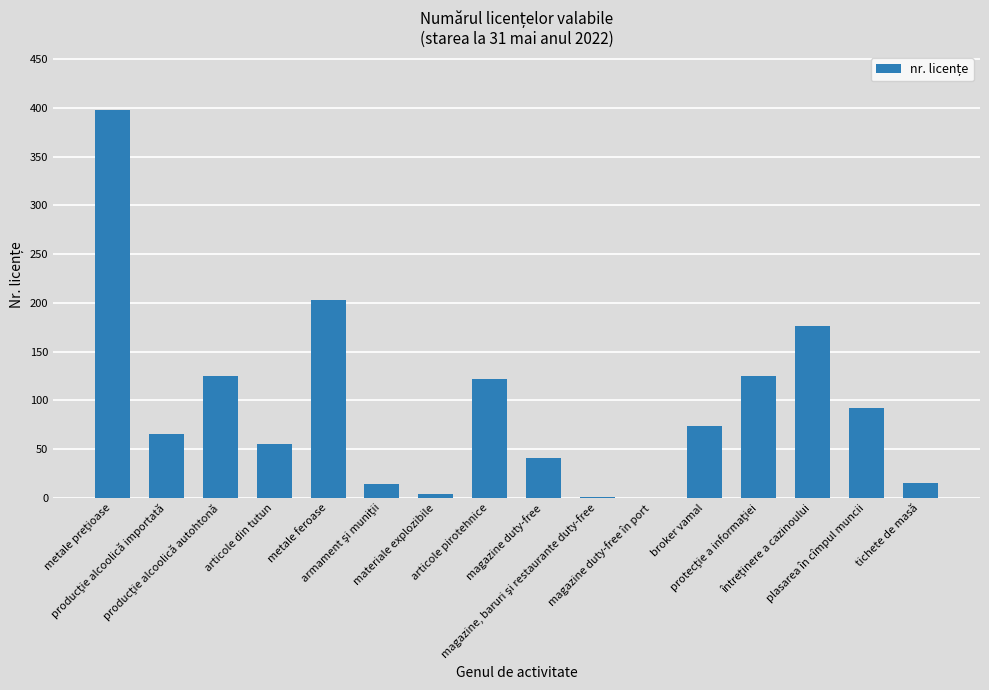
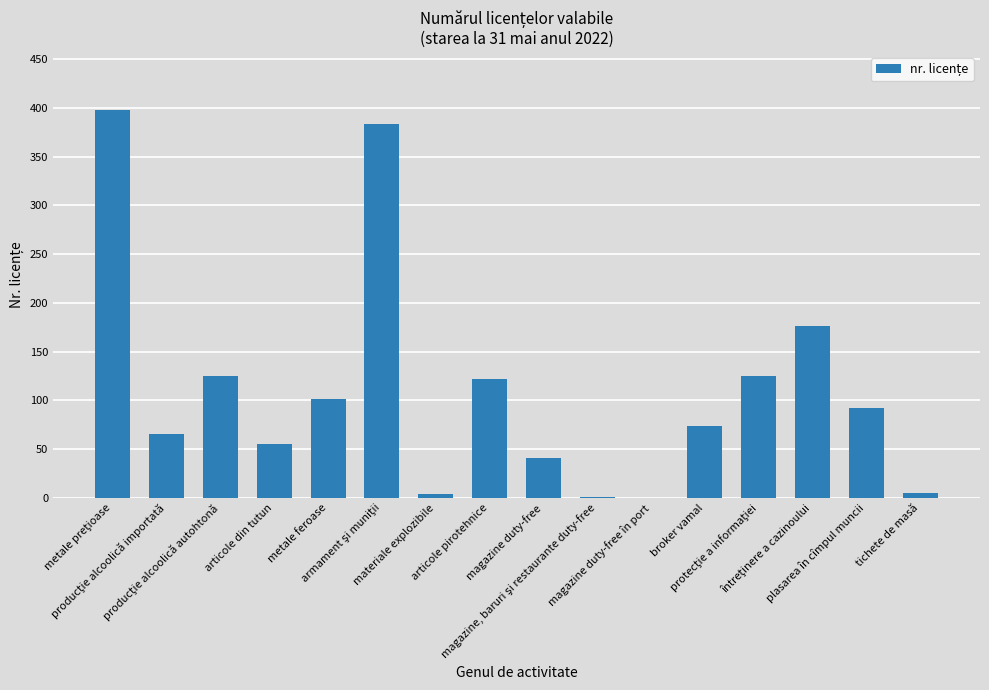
  {
    "metale preţioase": 400,
    "producţie alcoolică importată": 70,
    "producţie alcoolică autohtonă": 130,
    "articole din tutun": 60,
-   "metale feroase": 200,
-   "armament şi muniţii": 10,
+   "metale feroase": 100,
+   "armament şi muniţii": 380,
    "materiale explozibile": 0,
    "articole pirotehnice": 120,
    "magazine duty-free": 40,
    "magazine duty-free în port": 0,
    "broker vamal": 70,
    "protecţie a informaţiei": 130,
    "întreţinere a cazinoului": 180,
    "plasarea în cîmpul muncii": 90,
-   "tichete de masă": 20
+   "tichete de masă": 10
  }
